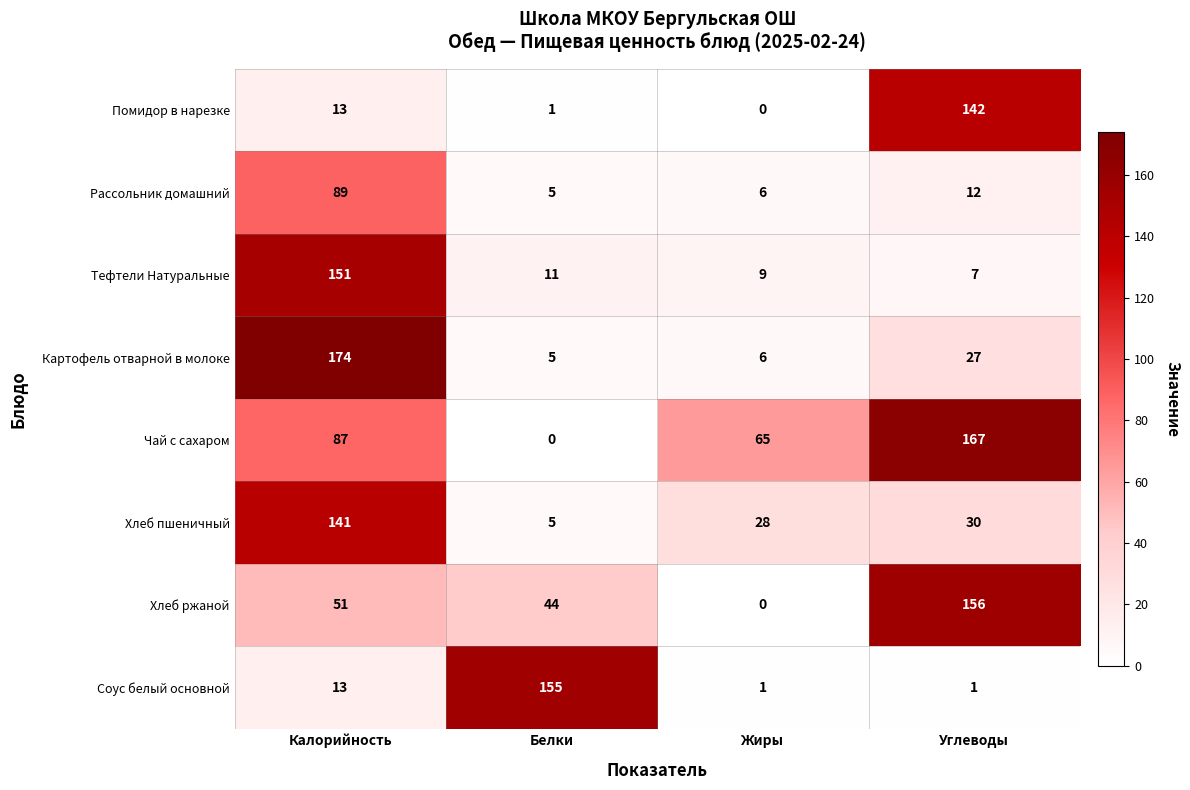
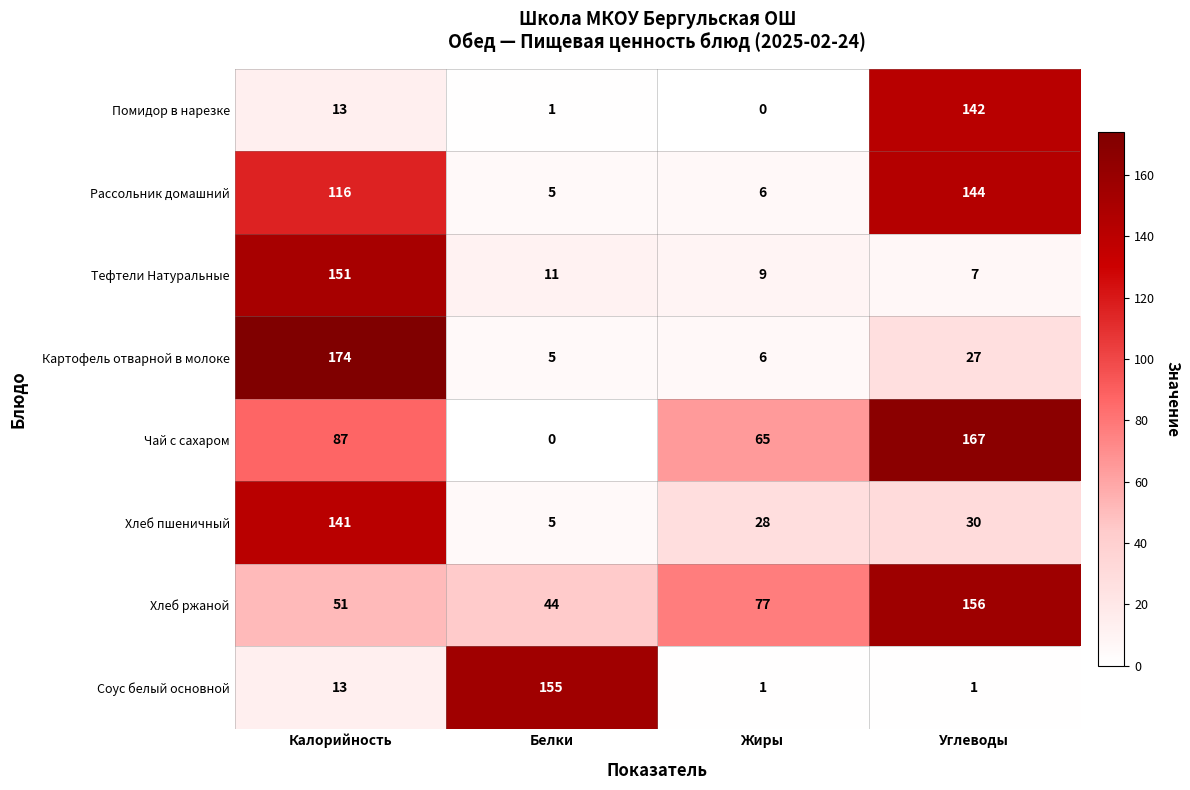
  {
    "Помидор в нарезке": {
      "Калорийность": 13,
      "Белки": 1,
      "Жиры": 0,
      "Углеводы": 142
    },
    "Рассольник домашний": {
-     "Калорийность": 89,
+     "Калорийность": 116,
      "Белки": 5,
      "Жиры": 6,
-     "Углеводы": 12
+     "Углеводы": 144
    },
    "Тефтели Натуральные": {
      "Калорийность": 151,
      "Белки": 11,
      "Жиры": 9,
      "Углеводы": 7
    },
    "Картофель отварной в молоке": {
      "Калорийность": 174,
      "Белки": 5,
      "Жиры": 6,
      "Углеводы": 27
    },
    "Чай с сахаром": {
      "Калорийность": 87,
      "Белки": 0,
      "Жиры": 65,
      "Углеводы": 167
    },
    "Хлеб пшеничный": {
      "Калорийность": 141,
      "Белки": 5,
      "Жиры": 28,
      "Углеводы": 30
    },
    "Хлеб ржаной": {
      "Калорийность": 51,
      "Белки": 44,
-     "Жиры": 0,
+     "Жиры": 77,
      "Углеводы": 156
    },
    "Соус белый основной": {
      "Калорийность": 13,
      "Белки": 155,
      "Жиры": 1,
      "Углеводы": 1
    }
  }
